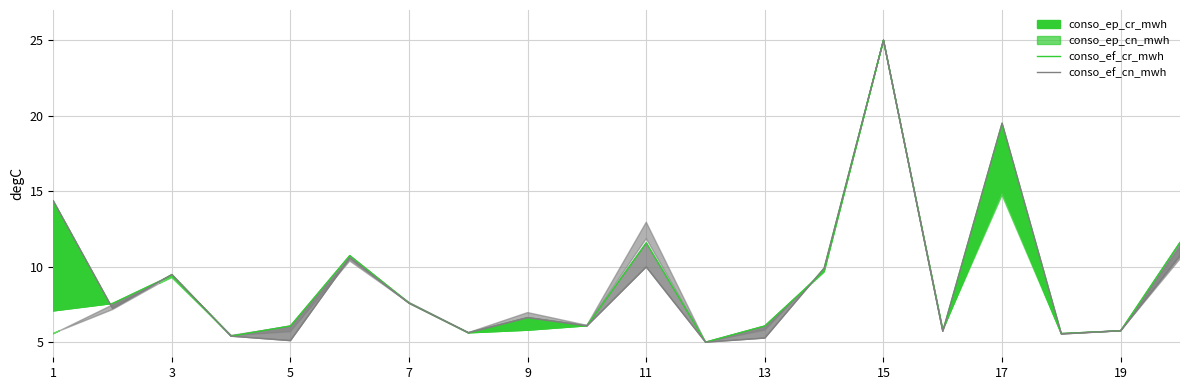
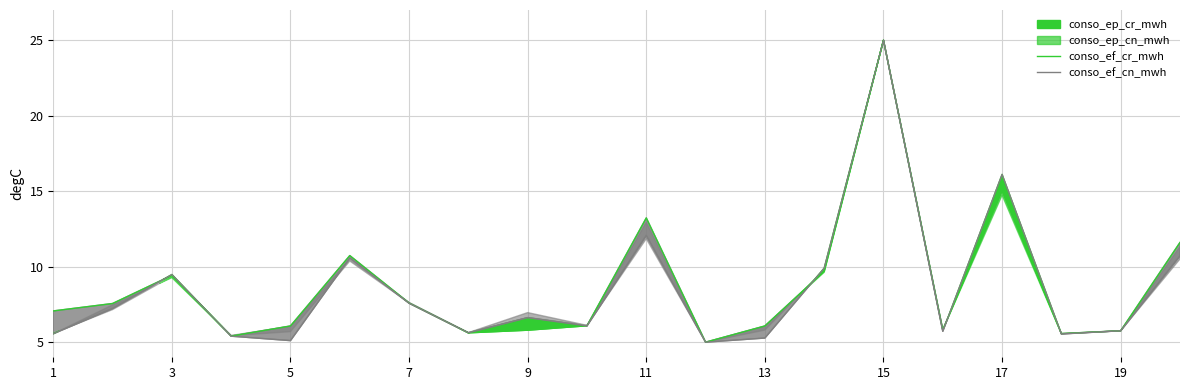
  {
    "conso_ef_cr_mwh": {
      "1": 7.1,
      "5": 6.1,
      "9": 5.8,
-     "11": 11.6,
+     "11": 13.2,
      "13": 6.1,
      "17": 15.0
    },
    "conso_ef_cn_mwh": {
-     "1": 14.4,
+     "1": 5.6,
      "5": 5.1,
      "9": 6.6,
-     "11": 10.0,
+     "11": 12.1,
      "13": 5.3,
-     "17": 19.5
+     "17": 16.1
    }
  }
